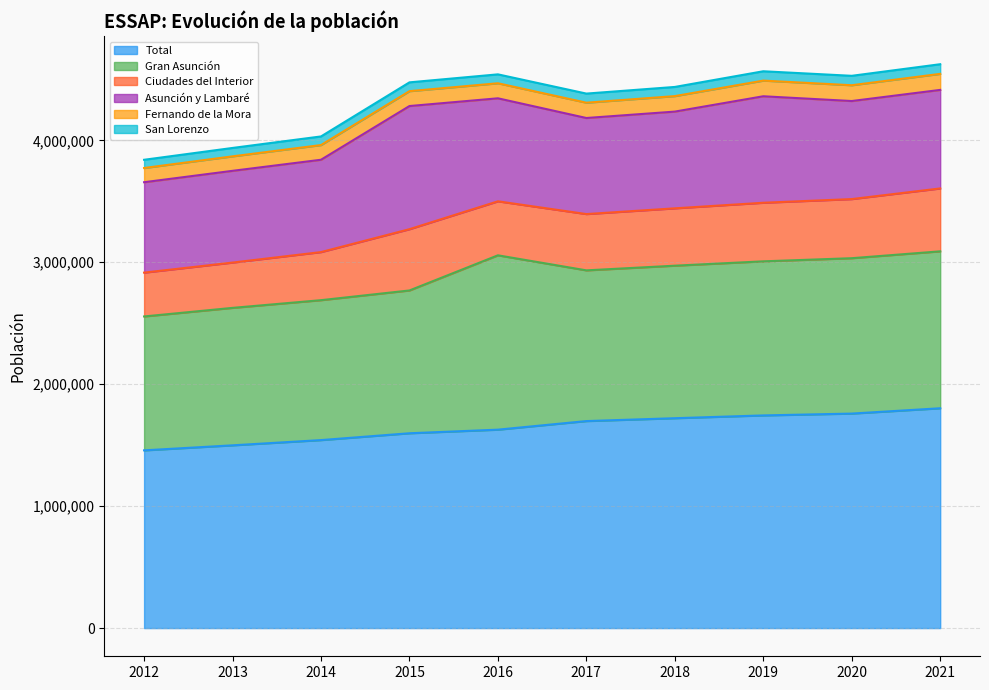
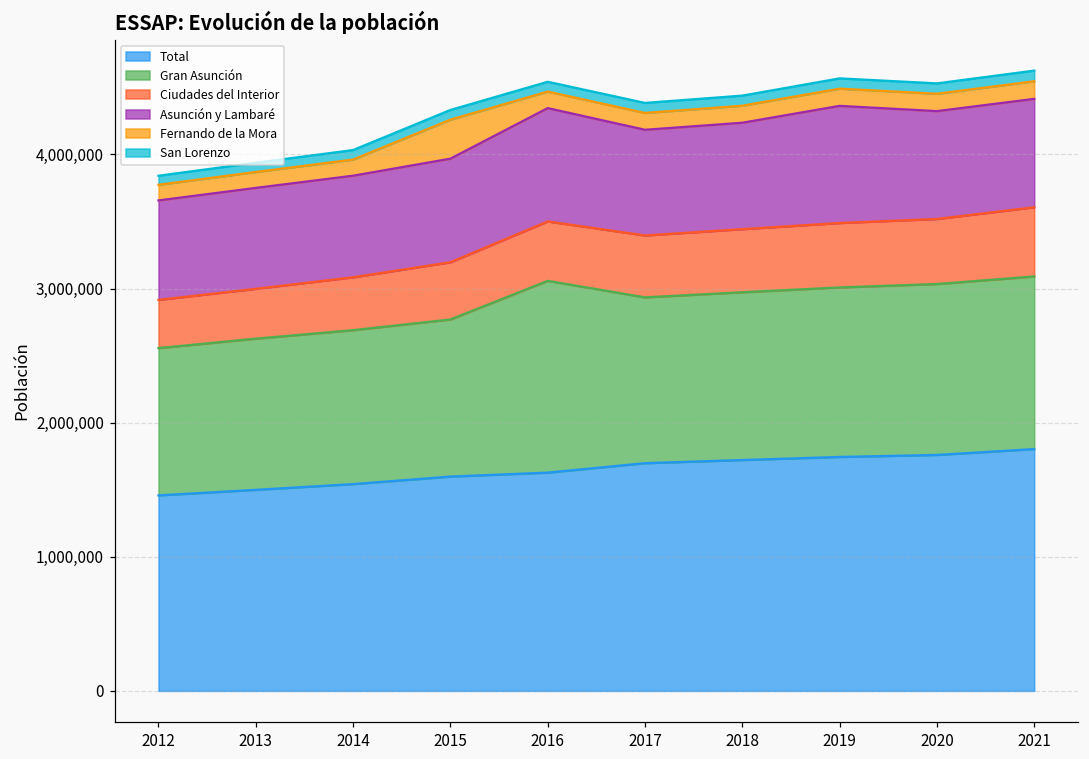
  {
    "Gran Asunción": {
      "2012": "1,100,000",
      "2013": "1,130,000",
      "2014": "1,150,000",
      "2015": "1,170,000",
      "2016": "1,430,000",
      "2017": "1,240,000",
      "2018": "1,250,000",
      "2019": "1,260,000",
      "2020": "1,270,000",
      "2021": "1,290,000"
    },
    "Ciudades del Interior": {
      "2012": "360,000",
      "2013": "370,000",
      "2014": "390,000",
-     "2015": "500,000",
+     "2015": "430,000",
      "2016": "440,000",
      "2017": "460,000",
      "2018": "470,000",
      "2019": "480,000",
      "2020": "480,000",
      "2021": "520,000"
    },
    "Asunción y Lambaré": {
      "2012": "740,000",
      "2013": "750,000",
      "2014": "760,000",
-     "2015": "1,010,000",
+     "2015": "770,000",
      "2016": "840,000",
      "2017": "790,000",
      "2018": "790,000",
      "2019": "870,000",
      "2020": "800,000",
      "2021": "810,000"
    },
    "Fernando de la Mora": {
      "2012": "120,000",
      "2013": "120,000",
      "2014": "120,000",
-     "2015": "120,000",
+     "2015": "290,000",
      "2016": "120,000",
      "2017": "130,000",
      "2018": "130,000",
      "2019": "130,000",
      "2020": "130,000",
      "2021": "130,000"
    }
  }
